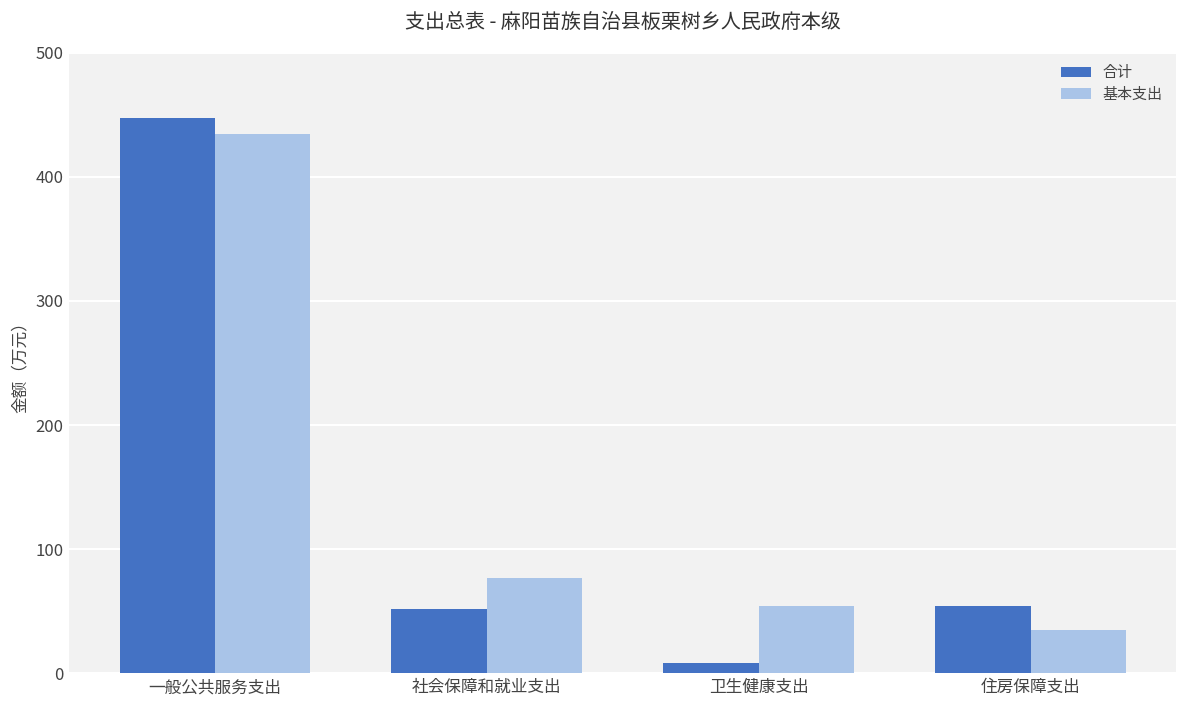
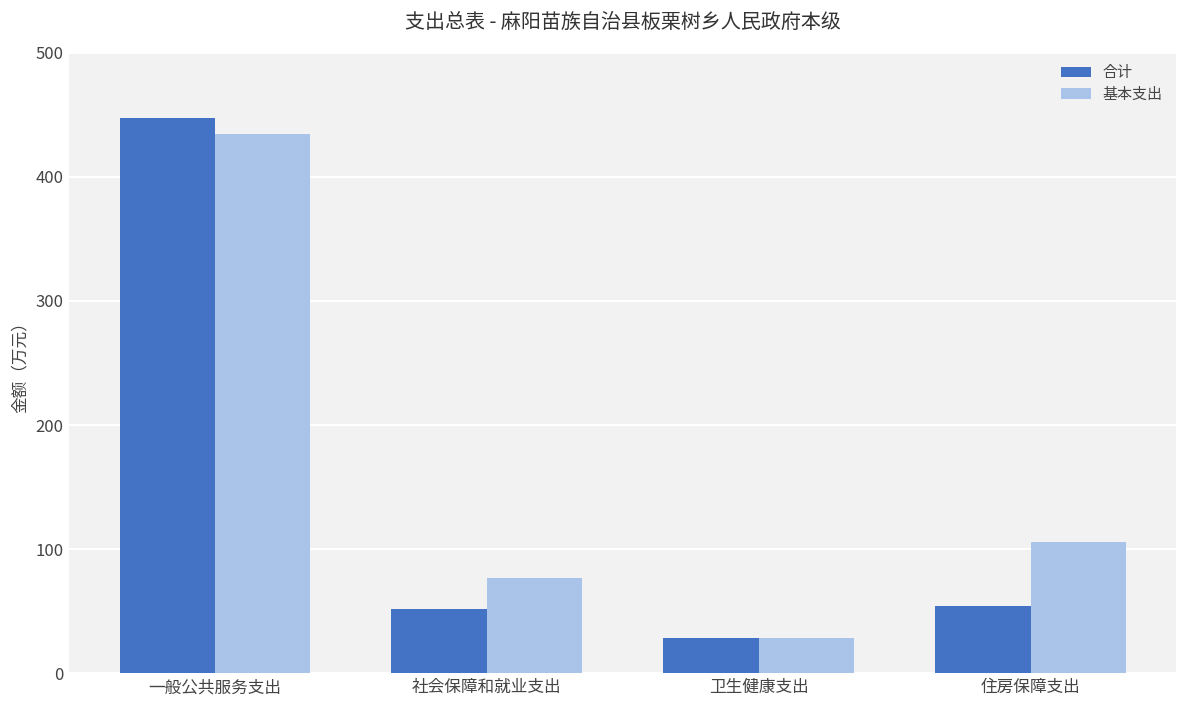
  {
    "合计": {
      "一般公共服务支出": 447,
      "社会保障和就业支出": 52,
-     "卫生健康支出": 8,
+     "卫生健康支出": 28,
      "住房保障支出": 54
    },
    "基本支出": {
      "一般公共服务支出": 434,
      "社会保障和就业支出": 77,
-     "卫生健康支出": 54,
-     "住房保障支出": 35
+     "卫生健康支出": 28,
+     "住房保障支出": 106
    }
  }
